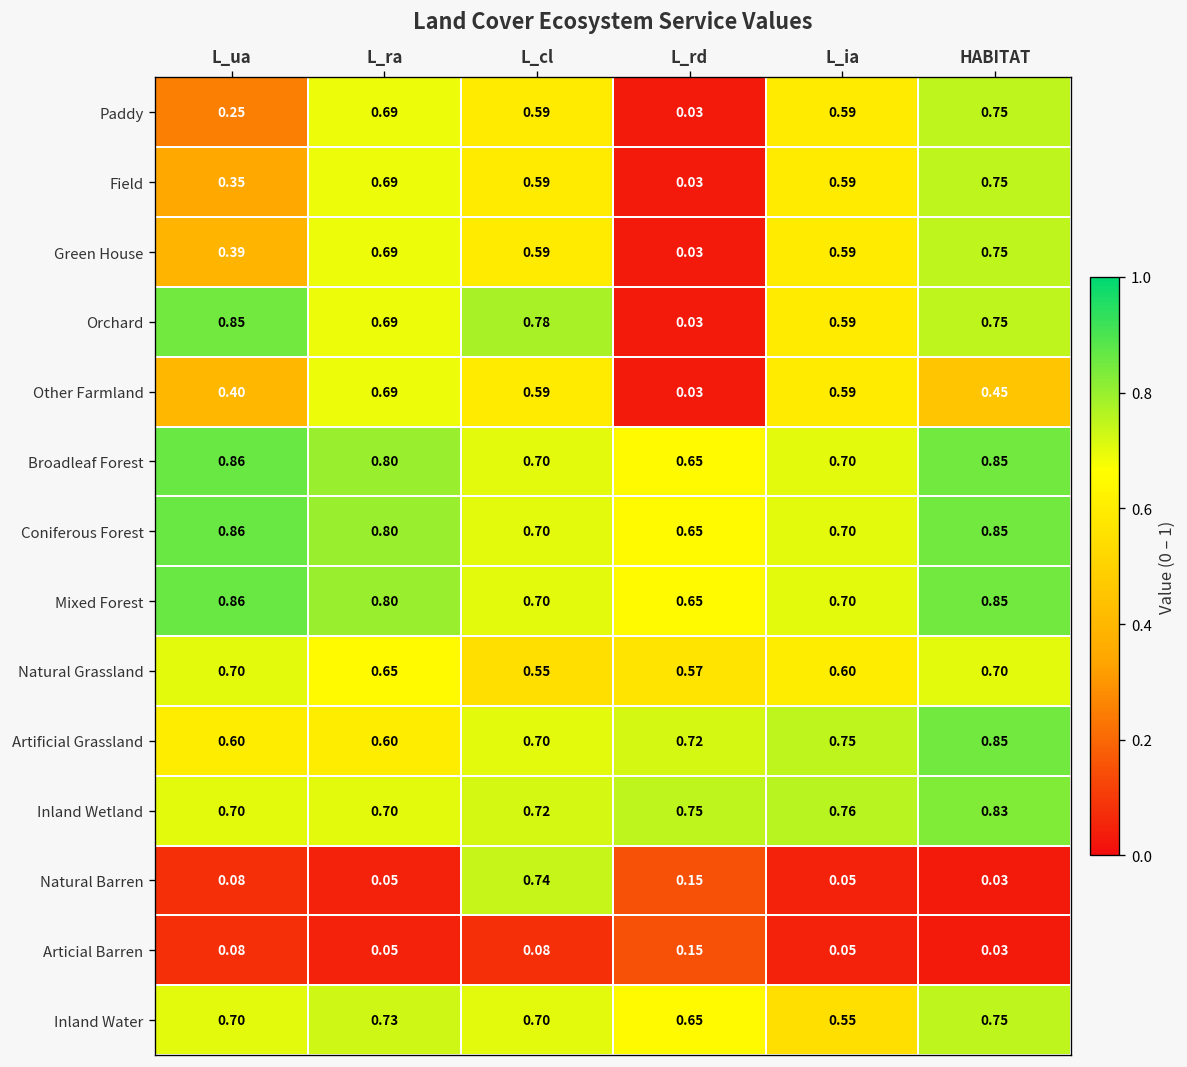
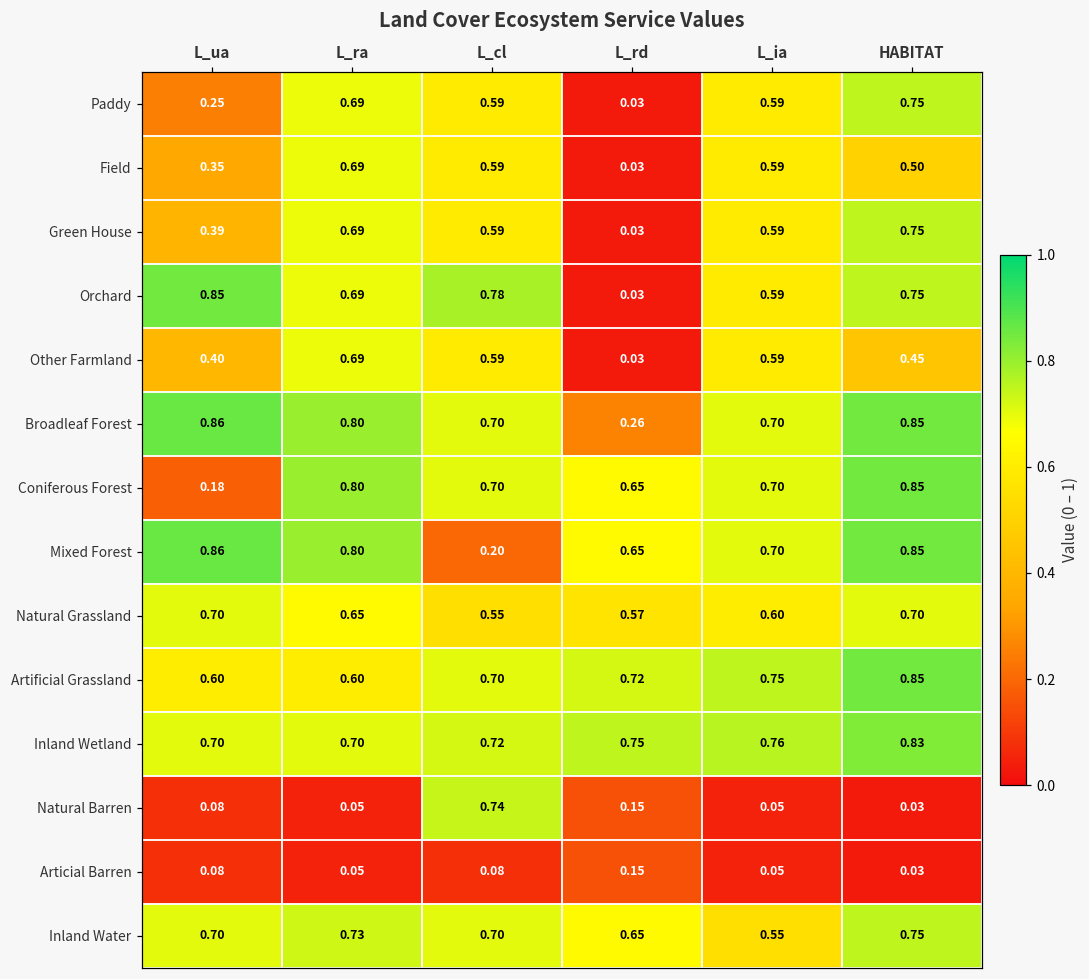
  {
    "Paddy": {
      "L_ua": 0.25,
      "L_ra": 0.69,
      "L_cl": 0.59,
      "L_rd": 0.03,
      "L_ia": 0.59,
      "HABITAT": 0.75
    },
    "Field": {
      "L_ua": 0.35,
      "L_ra": 0.69,
      "L_cl": 0.59,
      "L_rd": 0.03,
      "L_ia": 0.59,
-     "HABITAT": 0.75
+     "HABITAT": 0.50
    },
    "Green House": {
      "L_ua": 0.39,
      "L_ra": 0.69,
      "L_cl": 0.59,
      "L_rd": 0.03,
      "L_ia": 0.59,
      "HABITAT": 0.75
    },
    "Orchard": {
      "L_ua": 0.85,
      "L_ra": 0.69,
      "L_cl": 0.78,
      "L_rd": 0.03,
      "L_ia": 0.59,
      "HABITAT": 0.75
    },
    "Other Farmland": {
      "L_ua": 0.40,
      "L_ra": 0.69,
      "L_cl": 0.59,
      "L_rd": 0.03,
      "L_ia": 0.59,
      "HABITAT": 0.45
    },
    "Broadleaf Forest": {
      "L_ua": 0.86,
      "L_ra": 0.80,
      "L_cl": 0.70,
-     "L_rd": 0.65,
+     "L_rd": 0.26,
      "L_ia": 0.70,
      "HABITAT": 0.85
    },
    "Coniferous Forest": {
-     "L_ua": 0.86,
+     "L_ua": 0.18,
      "L_ra": 0.80,
      "L_cl": 0.70,
      "L_rd": 0.65,
      "L_ia": 0.70,
      "HABITAT": 0.85
    },
    "Mixed Forest": {
      "L_ua": 0.86,
      "L_ra": 0.80,
-     "L_cl": 0.70,
+     "L_cl": 0.20,
      "L_rd": 0.65,
      "L_ia": 0.70,
      "HABITAT": 0.85
    },
    "Natural Grassland": {
      "L_ua": 0.70,
      "L_ra": 0.65,
      "L_cl": 0.55,
      "L_rd": 0.57,
      "L_ia": 0.60,
      "HABITAT": 0.70
    },
    "Artificial Grassland": {
      "L_ua": 0.60,
      "L_ra": 0.60,
      "L_cl": 0.70,
      "L_rd": 0.72,
      "L_ia": 0.75,
      "HABITAT": 0.85
    },
    "Inland Wetland": {
      "L_ua": 0.70,
      "L_ra": 0.70,
      "L_cl": 0.72,
      "L_rd": 0.75,
      "L_ia": 0.76,
      "HABITAT": 0.83
    },
    "Natural Barren": {
      "L_ua": 0.08,
      "L_ra": 0.05,
      "L_cl": 0.74,
      "L_rd": 0.15,
      "L_ia": 0.05,
      "HABITAT": 0.03
    },
    "Articial Barren": {
      "L_ua": 0.08,
      "L_ra": 0.05,
      "L_cl": 0.08,
      "L_rd": 0.15,
      "L_ia": 0.05,
      "HABITAT": 0.03
    },
    "Inland Water": {
      "L_ua": 0.70,
      "L_ra": 0.73,
      "L_cl": 0.70,
      "L_rd": 0.65,
      "L_ia": 0.55,
      "HABITAT": 0.75
    }
  }
